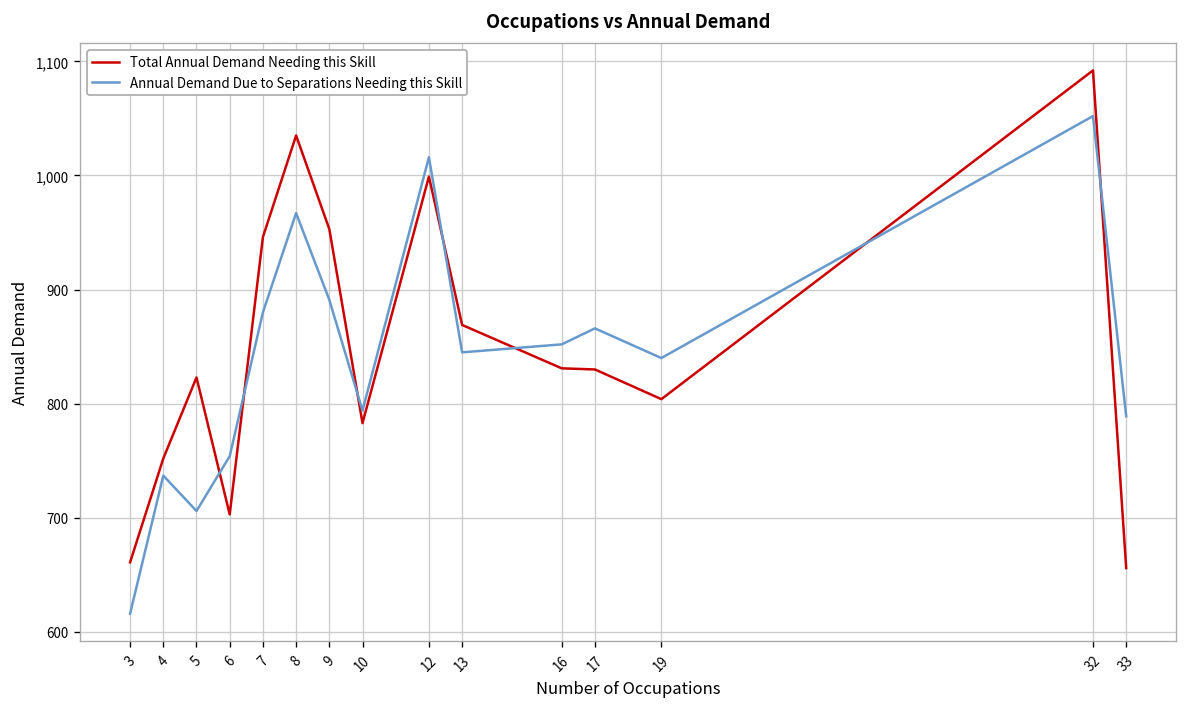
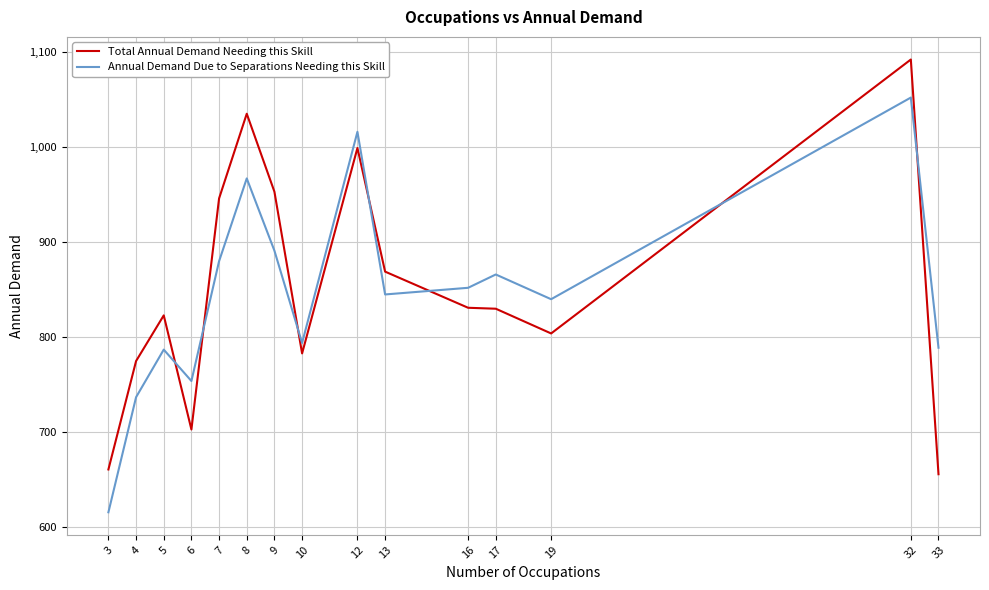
  {
    "Total Annual Demand Needing this Skill": {
      "3": "660",
-     "4": "750",
+     "4": "780",
      "5": "820",
      "6": "700",
      "7": "950",
      "8": "1,040",
      "9": "950",
      "10": "780",
      "12": "1,000",
      "13": "870",
      "16": "830",
      "17": "830",
      "19": "800",
      "32": "1,090",
      "33": "660"
    },
    "Annual Demand Due to Separations Needing this Skill": {
      "3": "620",
      "4": "740",
-     "5": "710",
+     "5": "790",
      "6": "750",
      "7": "880",
      "8": "970",
      "9": "890",
      "10": "790",
      "12": "1,020",
      "13": "850",
      "16": "850",
      "17": "870",
      "19": "840",
      "32": "1,050",
      "33": "790"
    }
  }
